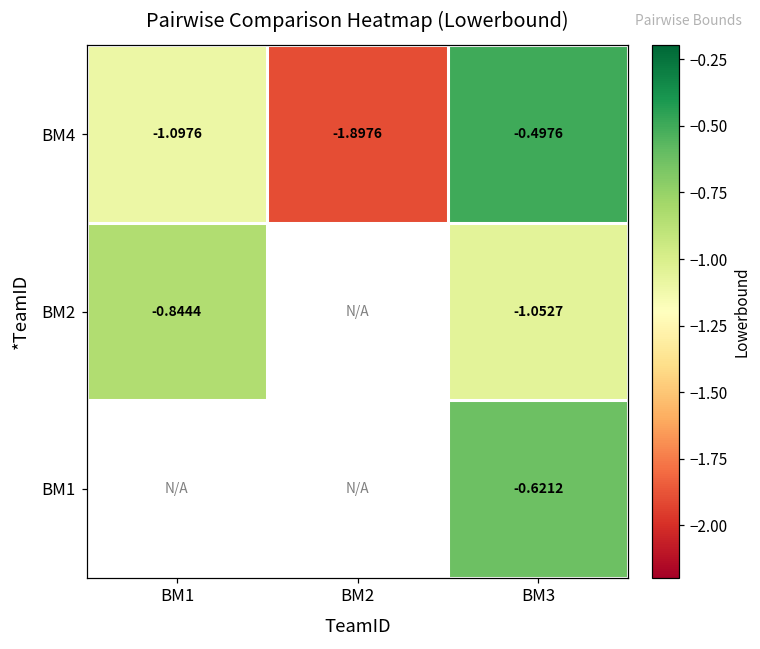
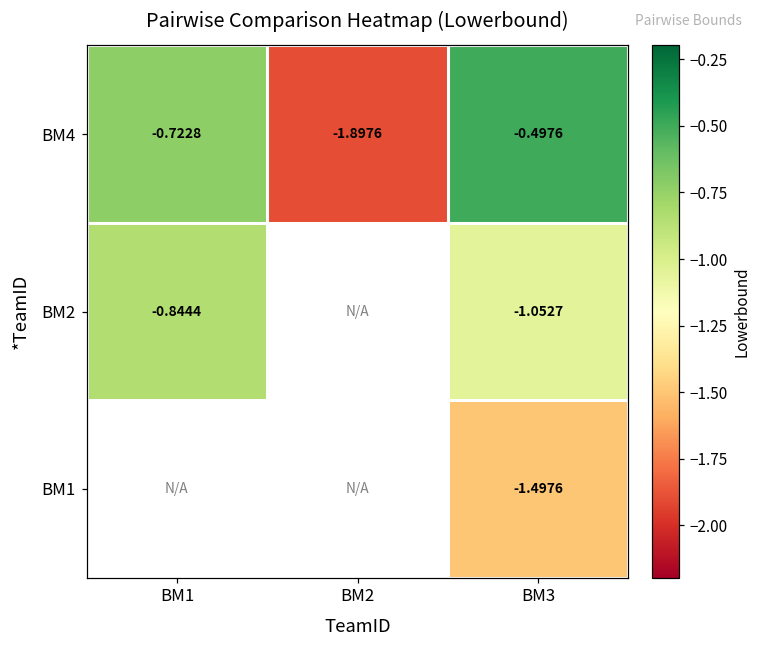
  {
    "BM4": {
-     "BM1": -1.0976,
+     "BM1": -0.7228,
      "BM2": -1.8976,
      "BM3": -0.4976
    },
    "BM2": {
      "BM1": -0.8444,
      "BM3": -1.0527
    },
    "BM1": {
-     "BM3": -0.6212
+     "BM3": -1.4976
    }
  }
